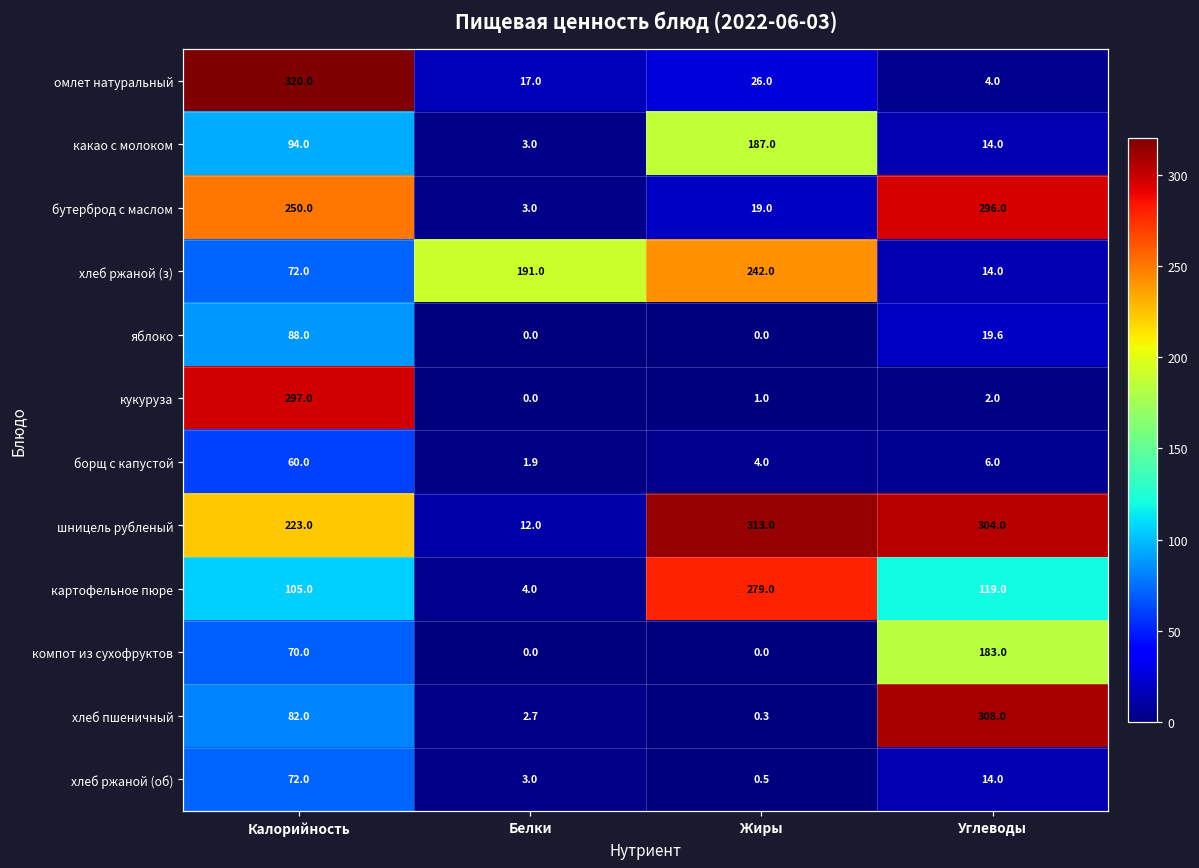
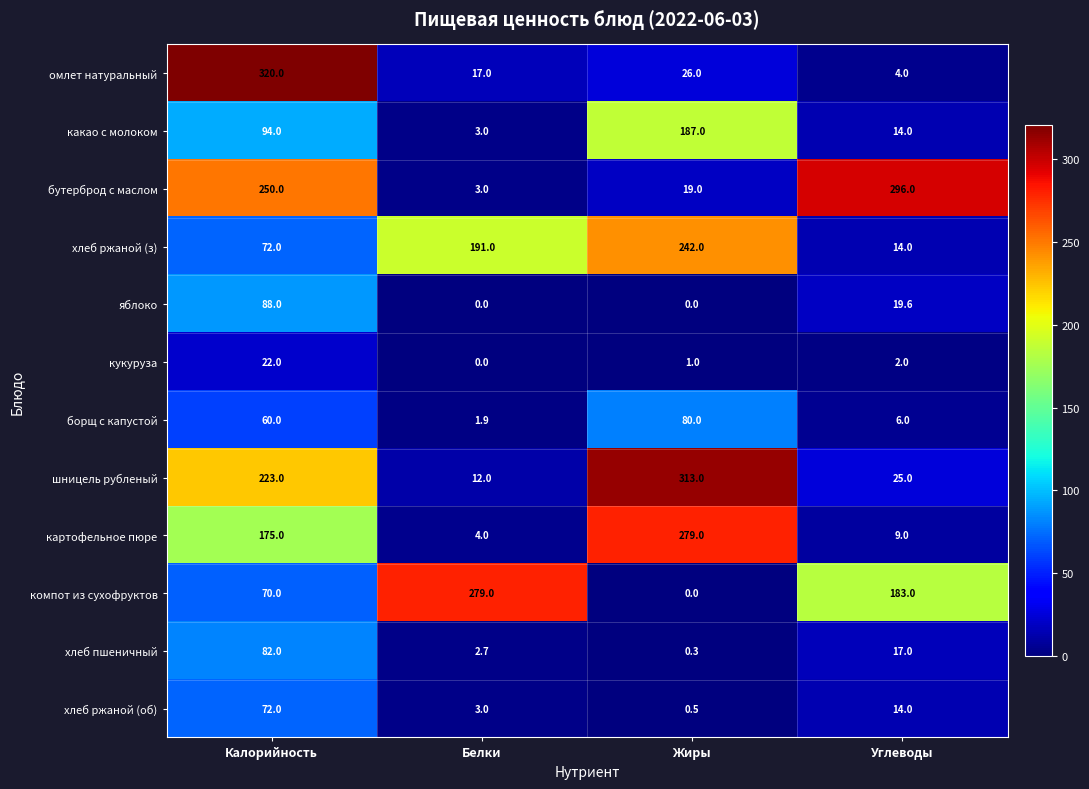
  {
    "омлет натуральный": {
      "Калорийность": 320.0,
      "Белки": 17.0,
      "Жиры": 26.0,
      "Углеводы": 4.0
    },
    "какао с молоком": {
      "Калорийность": 94.0,
      "Белки": 3.0,
      "Жиры": 187.0,
      "Углеводы": 14.0
    },
    "бутерброд с маслом": {
      "Калорийность": 250.0,
      "Белки": 3.0,
      "Жиры": 19.0,
      "Углеводы": 296.0
    },
    "хлеб ржаной (з)": {
      "Калорийность": 72.0,
      "Белки": 191.0,
      "Жиры": 242.0,
      "Углеводы": 14.0
    },
    "яблоко": {
      "Калорийность": 88.0,
      "Белки": 0.0,
      "Жиры": 0.0,
      "Углеводы": 19.6
    },
    "кукуруза": {
-     "Калорийность": 297.0,
+     "Калорийность": 22.0,
      "Белки": 0.0,
      "Жиры": 1.0,
      "Углеводы": 2.0
    },
    "борщ с капустой": {
      "Калорийность": 60.0,
      "Белки": 1.9,
-     "Жиры": 4.0,
+     "Жиры": 80.0,
      "Углеводы": 6.0
    },
    "шницель рубленый": {
      "Калорийность": 223.0,
      "Белки": 12.0,
      "Жиры": 313.0,
-     "Углеводы": 304.0
+     "Углеводы": 25.0
    },
    "картофельное пюре": {
-     "Калорийность": 105.0,
+     "Калорийность": 175.0,
      "Белки": 4.0,
      "Жиры": 279.0,
-     "Углеводы": 119.0
+     "Углеводы": 9.0
    },
    "компот из сухофруктов": {
      "Калорийность": 70.0,
-     "Белки": 0.0,
+     "Белки": 279.0,
      "Жиры": 0.0,
      "Углеводы": 183.0
    },
    "хлеб пшеничный": {
      "Калорийность": 82.0,
      "Белки": 2.7,
      "Жиры": 0.3,
-     "Углеводы": 308.0
+     "Углеводы": 17.0
    },
    "хлеб ржаной (об)": {
      "Калорийность": 72.0,
      "Белки": 3.0,
      "Жиры": 0.5,
      "Углеводы": 14.0
    }
  }
